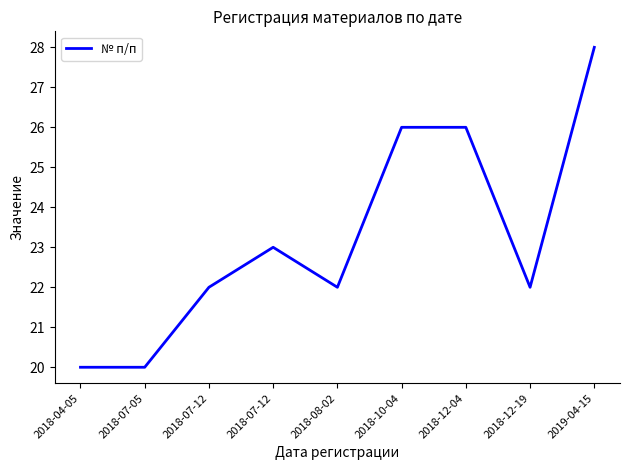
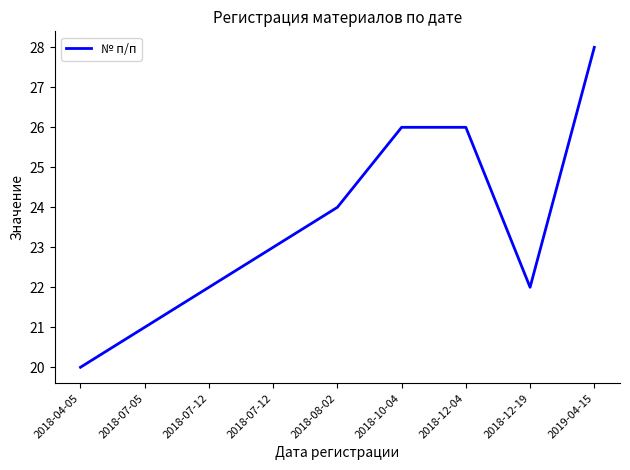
  {
    "2018-04-05": 20,
-   "2018-07-05": 20,
-   "2018-08-02": 22,
+   "2018-07-05": 21,
+   "2018-08-02": 24,
    "2018-10-04": 26,
    "2018-12-04": 26,
    "2018-12-19": 22,
    "2019-04-15": 28
  }
